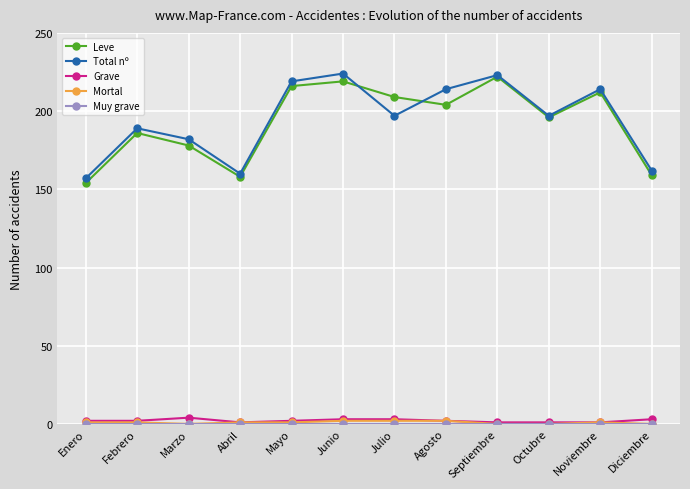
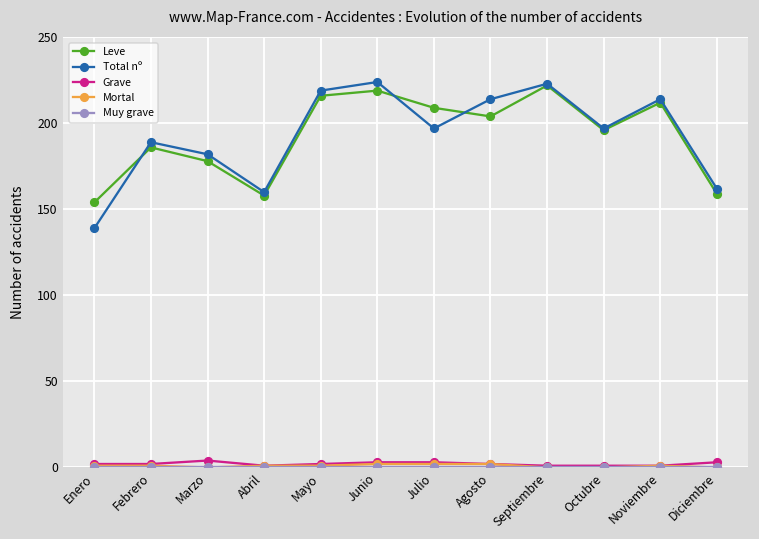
  {
    "Leve": {
      "Enero": 154,
      "Febrero": 186,
      "Marzo": 178,
      "Abril": 158,
      "Mayo": 216,
      "Junio": 219,
      "Julio": 209,
      "Agosto": 204,
      "Noviembre": 212,
      "Diciembre": 159
    },
    "Total nº": {
-     "Enero": 157,
+     "Enero": 139,
      "Febrero": 189,
      "Marzo": 182,
      "Abril": 160,
      "Mayo": 219,
      "Junio": 224,
      "Julio": 197,
      "Agosto": 214,
      "Noviembre": 214,
      "Diciembre": 162
    },
    "Grave": {
      "Marzo": 4,
      "Diciembre": 3
    },
    "Muy grave": {
      "Junio": 0,
      "Julio": 0,
      "Agosto": 0
    }
  }
